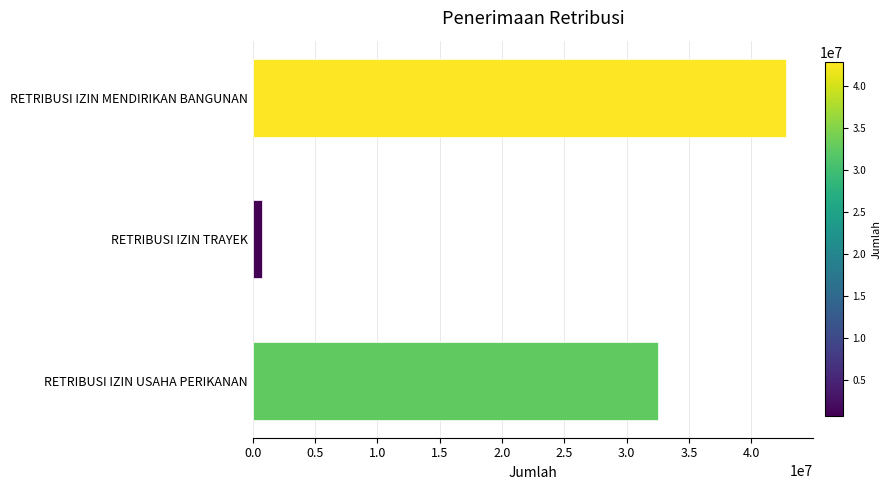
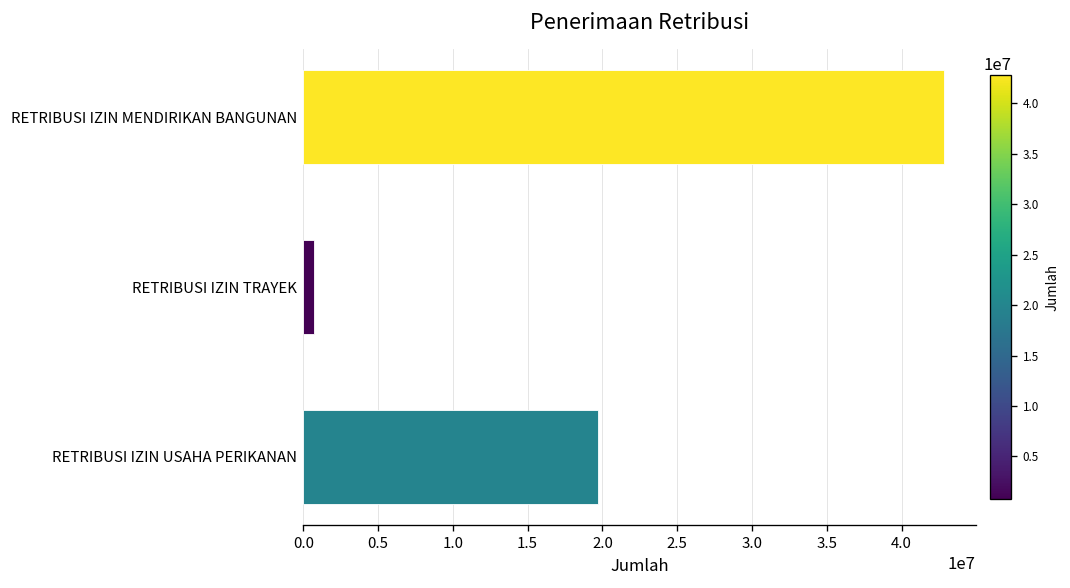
  {
    "RETRIBUSI IZIN MENDIRIKAN BANGUNAN": 42800000,
    "RETRIBUSI IZIN TRAYEK": 700000,
-   "RETRIBUSI IZIN USAHA PERIKANAN": 32500000
+   "RETRIBUSI IZIN USAHA PERIKANAN": 19700000
  }
